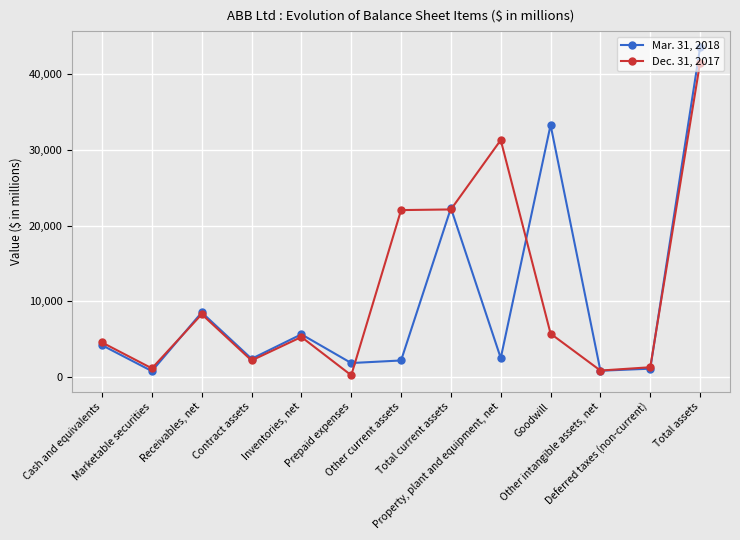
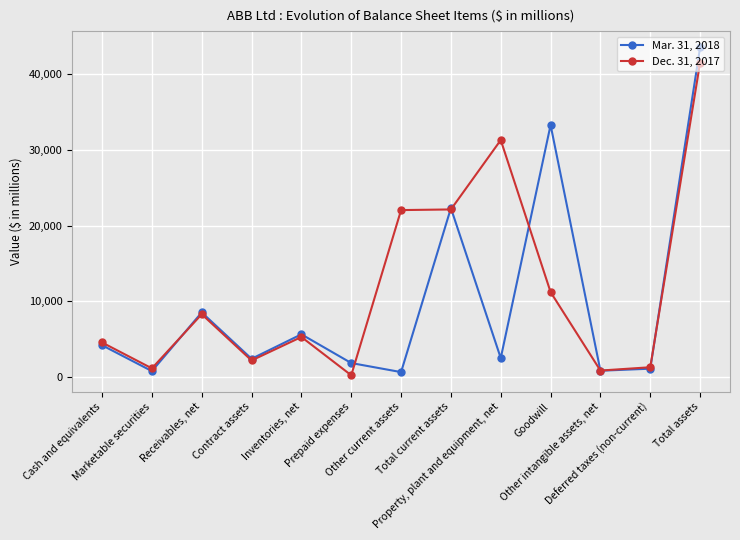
  {
    "Mar. 31, 2018": {
      "Cash and equivalents": "4,000",
      "Marketable securities": "1,000",
      "Inventories, net": "6,000",
      "Prepaid expenses": "2,000",
-     "Other current assets": "2,000",
+     "Other current assets": "1,000",
      "Property, plant and equipment, net": "2,000",
      "Goodwill": "33,000"
    },
    "Dec. 31, 2017": {
      "Cash and equivalents": "5,000",
      "Marketable securities": "1,000",
      "Inventories, net": "5,000",
      "Prepaid expenses": "0",
      "Other current assets": "22,000",
      "Property, plant and equipment, net": "31,000",
-     "Goodwill": "6,000"
+     "Goodwill": "11,000"
    }
  }
